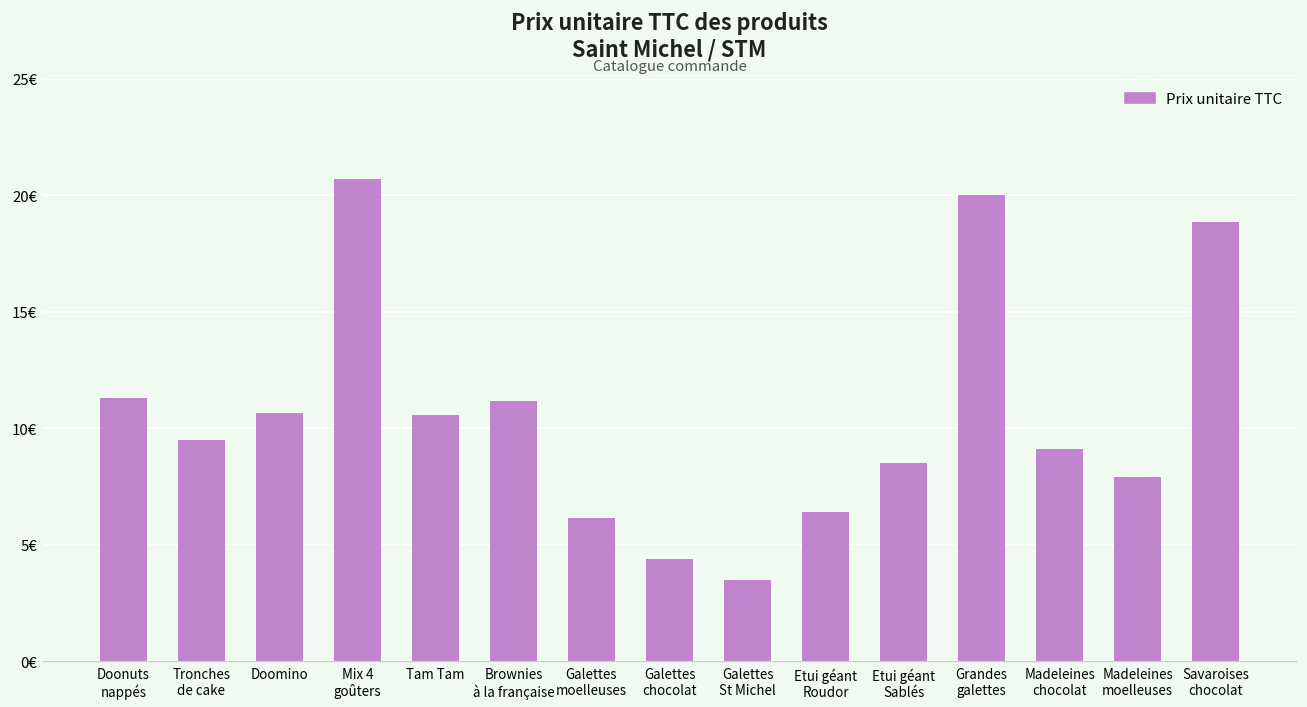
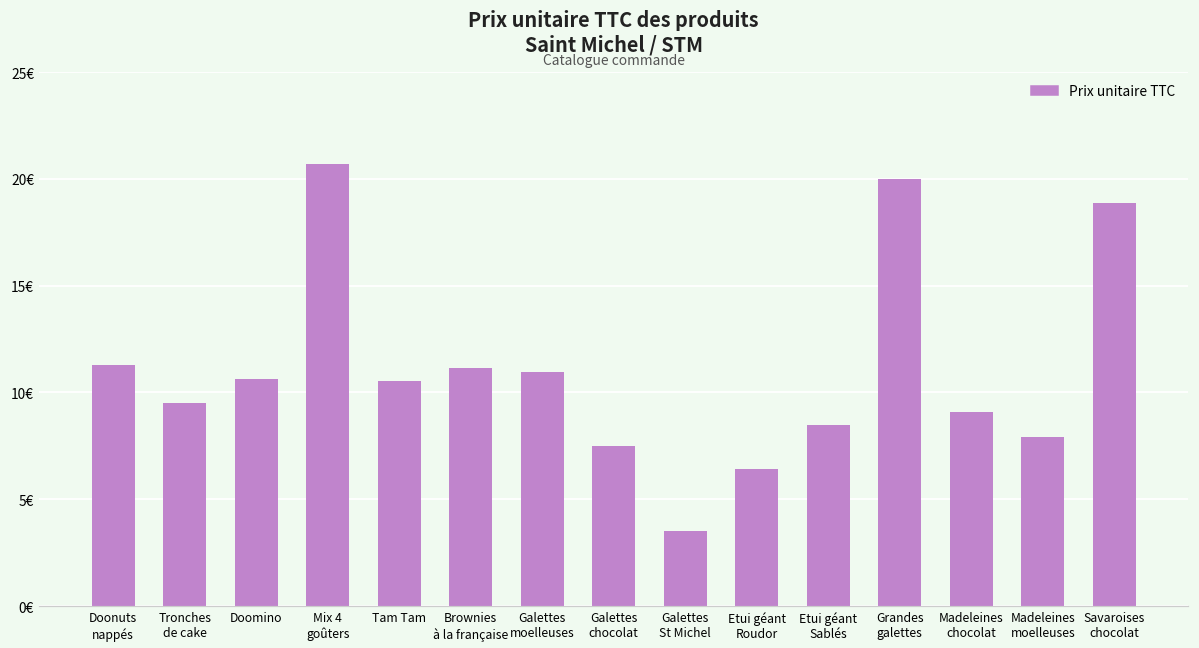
  {
    "Doonuts nappés": "11.3€",
    "Tronches de cake": "9.5€",
    "Doomino": "10.7€",
    "Mix 4 goûters": "20.7€",
    "Tam Tam": "10.6€",
    "Brownies à la française": "11.2€",
-   "Galettes moelleuses": "6.1€",
-   "Galettes chocolat": "4.4€",
+   "Galettes moelleuses": "11.0€",
+   "Galettes chocolat": "7.5€",
    "Galettes St Michel": "3.5€",
    "Etui géant Roudor": "6.4€",
    "Etui géant Sablés": "8.5€",
    "Grandes galettes": "20.0€",
    "Madeleines chocolat": "9.1€",
    "Madeleines moelleuses": "7.9€",
    "Savaroises chocolat": "18.9€"
  }
